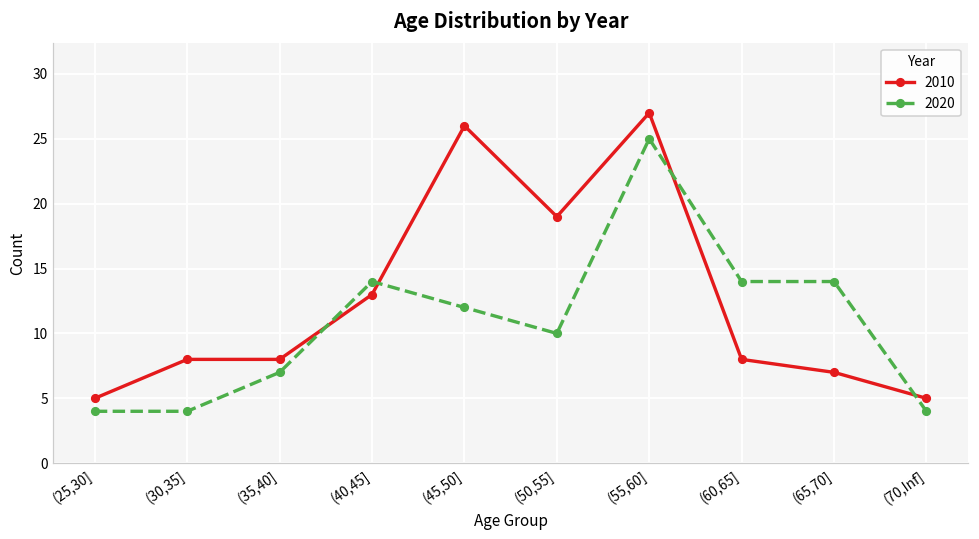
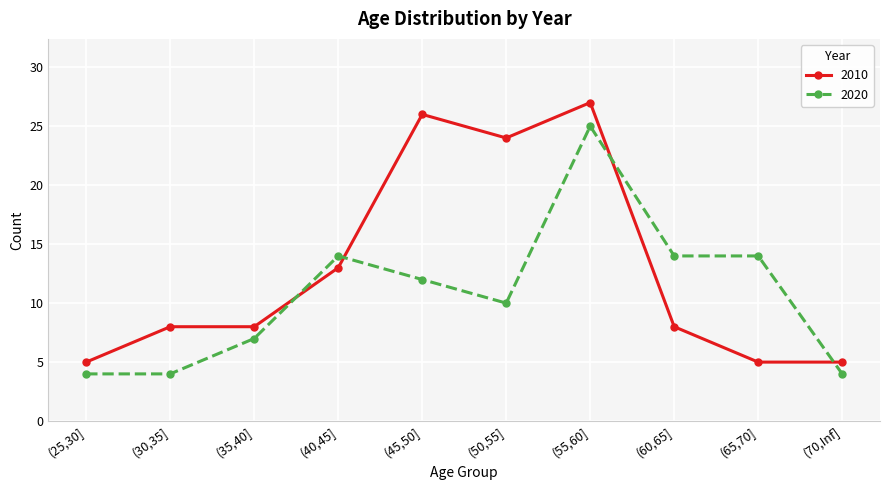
  {
    "2010": {
      "(25,30]": 5,
      "(30,35]": 8,
      "(35,40]": 8,
      "(40,45]": 13,
      "(45,50]": 26,
-     "(50,55]": 19,
+     "(50,55]": 24,
      "(55,60]": 27,
      "(60,65]": 8,
-     "(65,70]": 7,
+     "(65,70]": 5,
      "(70,Inf]": 5
    },
    "2020": {
      "(25,30]": 4,
      "(30,35]": 4,
      "(35,40]": 7,
      "(40,45]": 14,
      "(45,50]": 12,
      "(50,55]": 10,
      "(55,60]": 25,
      "(60,65]": 14,
      "(65,70]": 14,
      "(70,Inf]": 4
    }
  }
